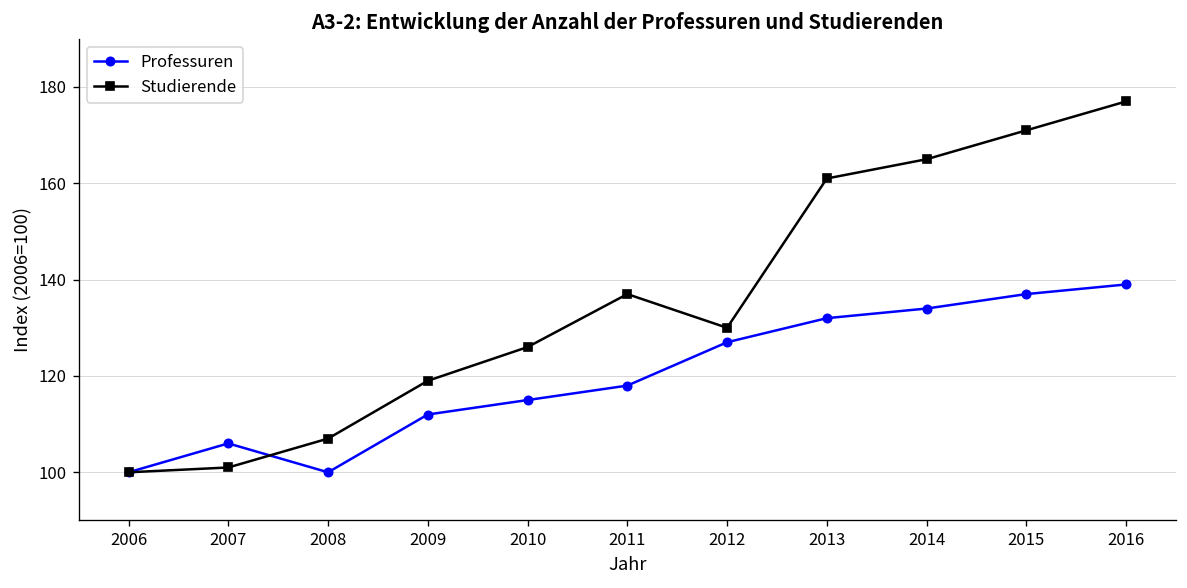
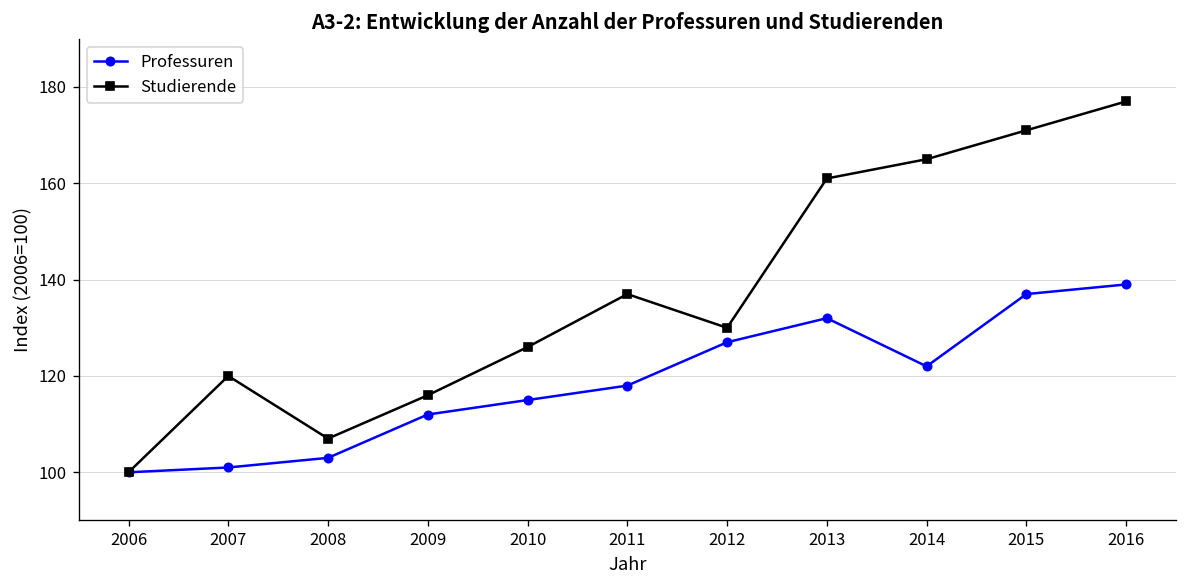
  {
    "Professuren": {
-     "2007": 106,
-     "2008": 100,
+     "2007": 101,
+     "2008": 103,
      "2009": 112,
      "2010": 115,
      "2011": 118,
      "2012": 127,
      "2013": 132,
-     "2014": 134,
+     "2014": 122,
      "2015": 137,
      "2016": 139
    },
    "Studierende": {
-     "2007": 101,
+     "2007": 120,
      "2008": 107,
-     "2009": 119,
+     "2009": 116,
      "2010": 126,
      "2011": 137,
      "2012": 130,
      "2013": 161,
      "2014": 165,
      "2015": 171,
      "2016": 177
    }
  }
